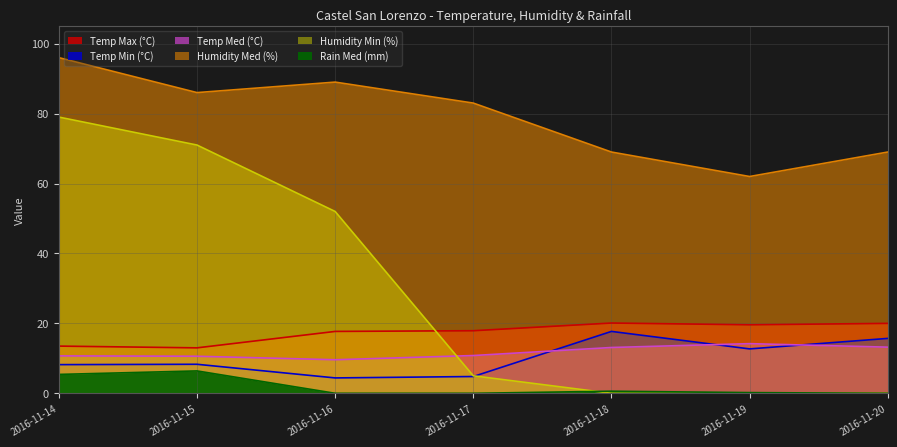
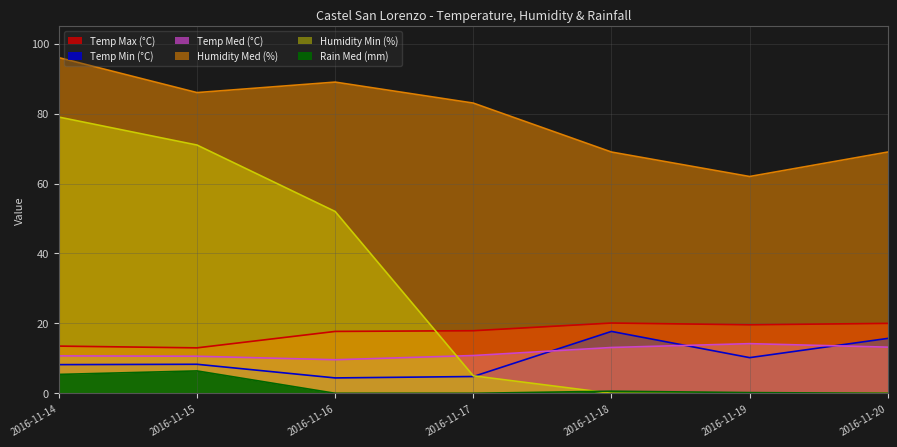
  {
    "Temp Max (°C)": {
      "2016-11-14": 14,
      "2016-11-15": 13,
      "2016-11-16": 18,
      "2016-11-17": 18,
      "2016-11-18": 20,
      "2016-11-19": 20,
      "2016-11-20": 20
    },
    "Temp Min (°C)": {
      "2016-11-14": 8,
      "2016-11-15": 8,
      "2016-11-16": 4,
      "2016-11-18": 18,
-     "2016-11-19": 13,
+     "2016-11-19": 10,
      "2016-11-20": 16
    },
    "Temp Med (°C)": {
      "2016-11-14": 11,
      "2016-11-15": 11,
      "2016-11-16": 10,
      "2016-11-17": 11,
      "2016-11-18": 13,
      "2016-11-19": 14,
      "2016-11-20": 13
    },
    "Humidity Med (%)": {
      "2016-11-14": 96,
      "2016-11-15": 86,
      "2016-11-16": 89,
      "2016-11-17": 83,
      "2016-11-18": 69,
      "2016-11-19": 62,
      "2016-11-20": 69
    },
    "Humidity Min (%)": {
      "2016-11-14": 79,
      "2016-11-15": 71,
      "2016-11-16": 52
    },
    "Rain Med (mm)": {
      "2016-11-14": 5,
      "2016-11-15": 6,
      "2016-11-16": 0,
      "2016-11-17": 0
    }
  }
